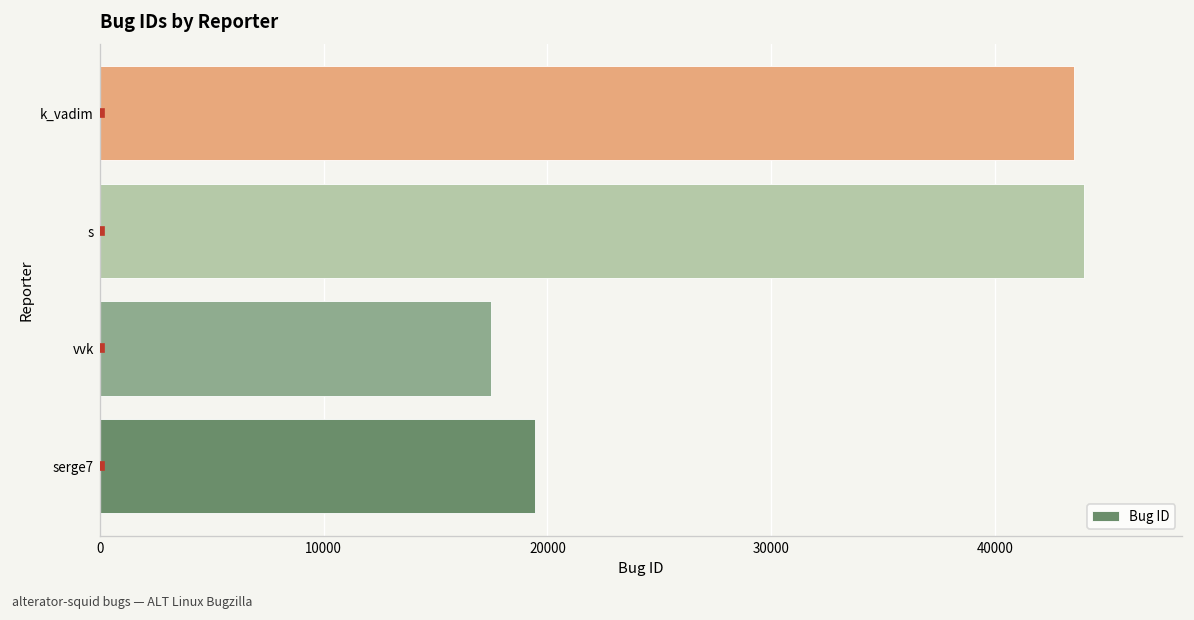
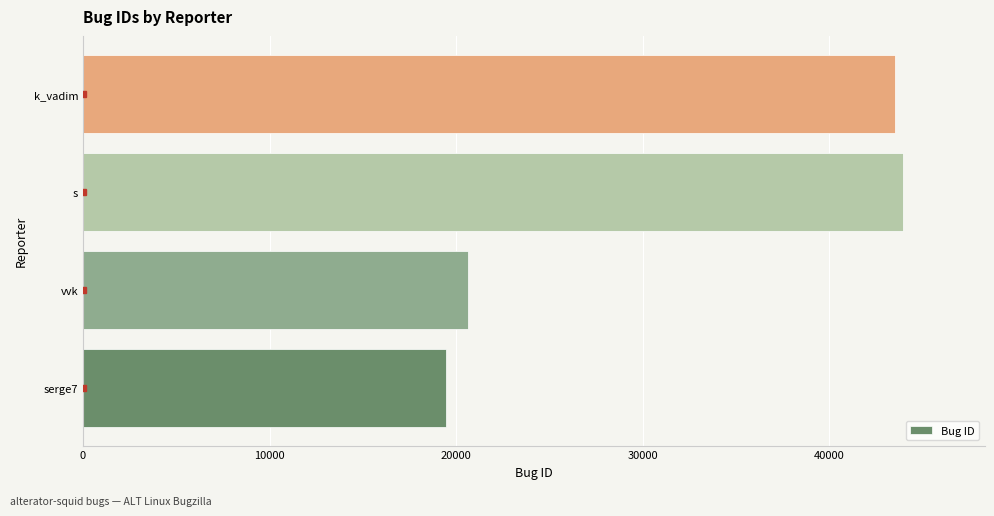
  {
    "Bug ID": {
      "k_vadim": 43500,
      "s": 44000,
-     "vvk": 17500,
+     "vvk": 20600,
      "serge7": 19400
    }
  }
